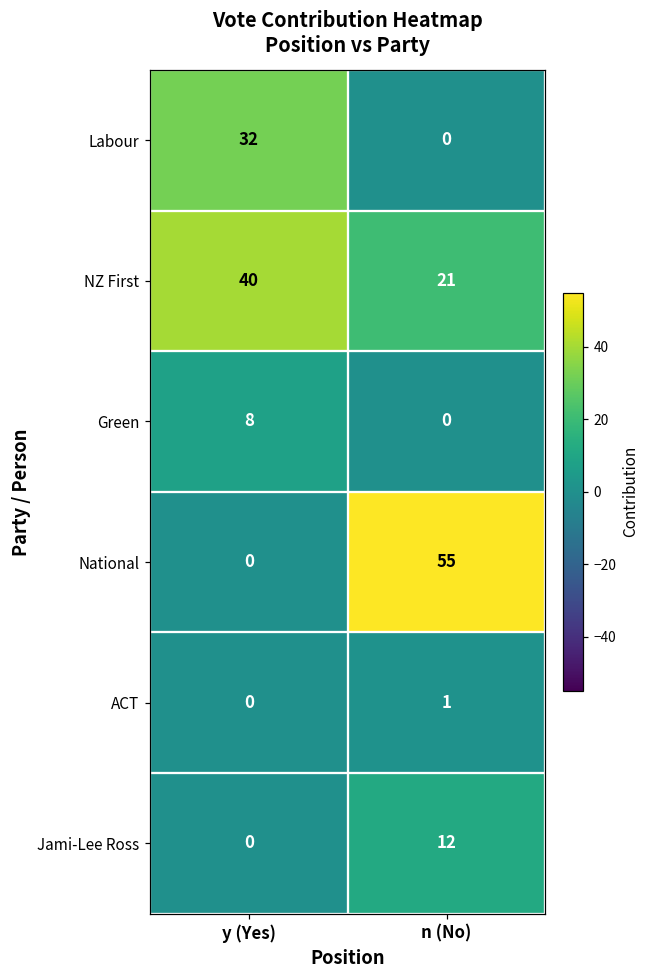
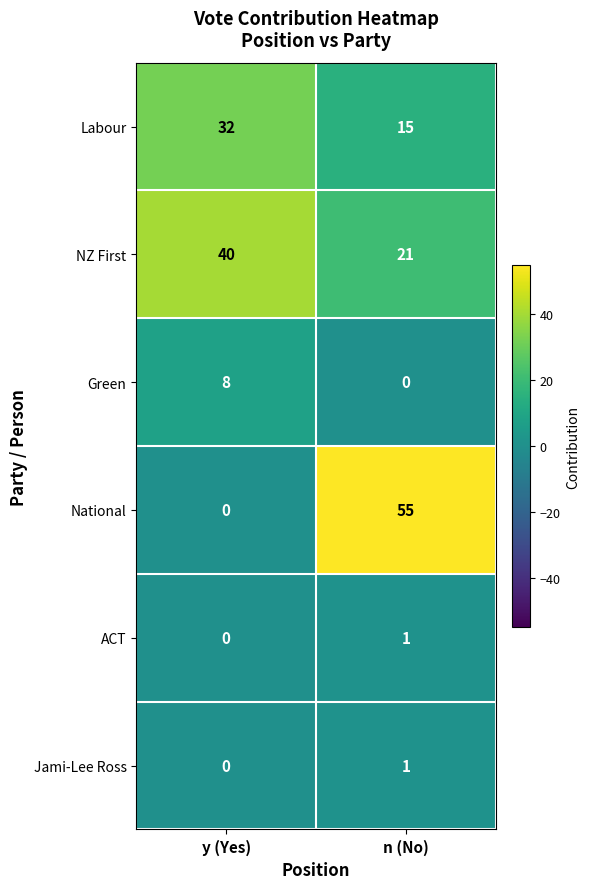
  {
    "Labour": {
      "y (Yes)": 32,
-     "n (No)": 0
+     "n (No)": 15
    },
    "NZ First": {
      "y (Yes)": 40,
      "n (No)": 21
    },
    "Green": {
      "y (Yes)": 8,
      "n (No)": 0
    },
    "National": {
      "y (Yes)": 0,
      "n (No)": 55
    },
    "ACT": {
      "y (Yes)": 0,
      "n (No)": 1
    },
    "Jami-Lee Ross": {
      "y (Yes)": 0,
-     "n (No)": 12
+     "n (No)": 1
    }
  }
